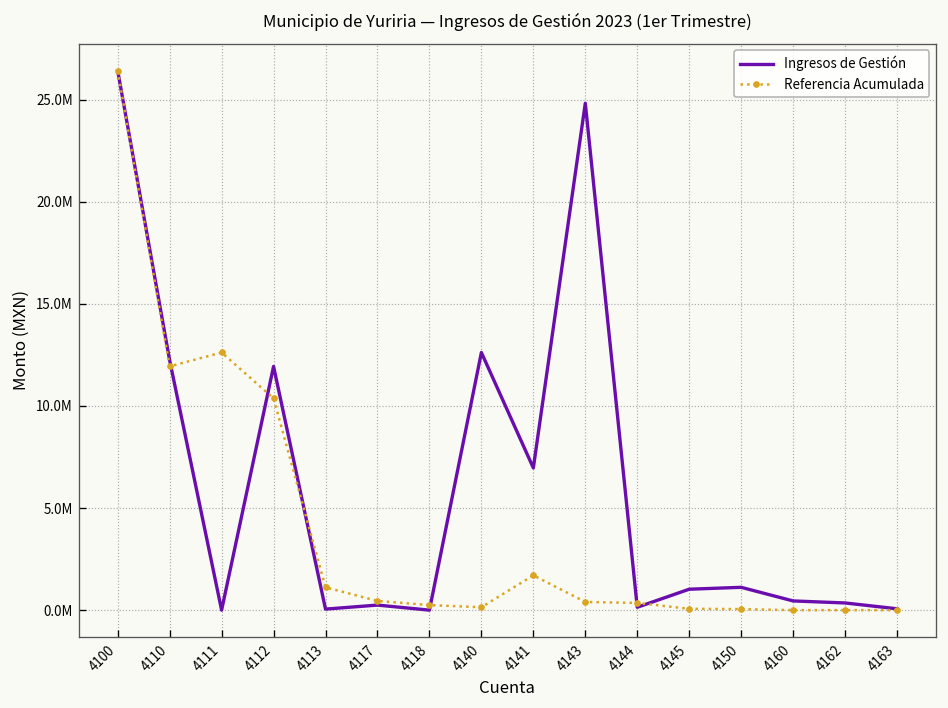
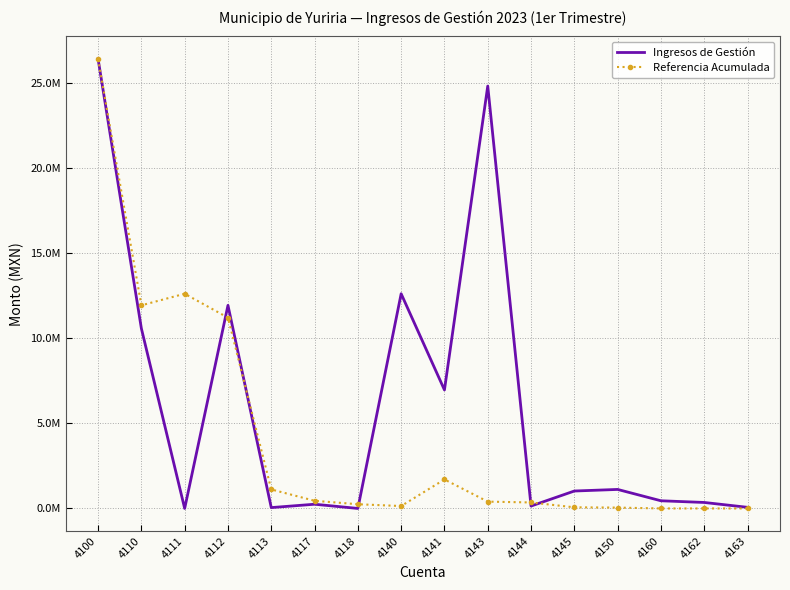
  {
    "Ingresos de Gestión": {
-     "4110": 12200000,
+     "4110": 10600000,
      "4111": 0,
      "4112": 11900000,
      "4113": 100000,
      "4117": 200000,
      "4118": 0,
      "4140": 12600000,
      "4141": 7000000,
      "4143": 24800000,
      "4144": 100000,
      "4145": 1000000,
      "4150": 1100000,
      "4160": 500000,
      "4162": 400000
    },
    "Referencia Acumulada": {
      "4110": 11900000,
      "4111": 12600000,
-     "4112": 10400000,
+     "4112": 11200000,
      "4113": 1100000,
      "4117": 500000,
      "4118": 200000,
      "4140": 100000,
      "4141": 1700000,
      "4143": 400000,
      "4144": 400000,
      "4145": 100000,
      "4150": 100000,
      "4160": 0,
      "4162": 0
    }
  }
